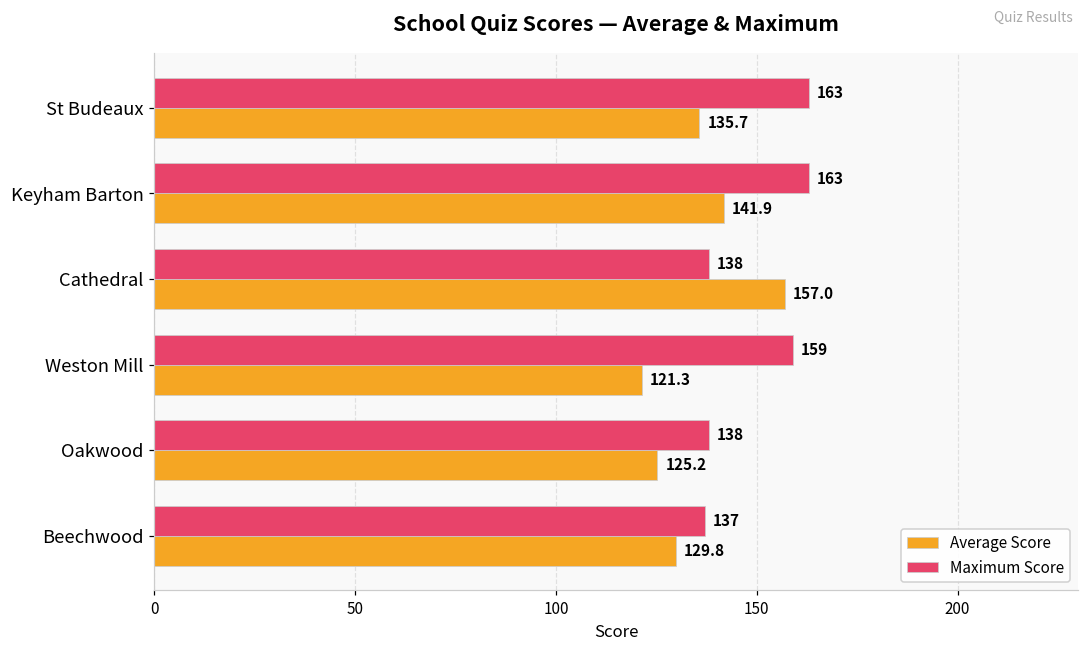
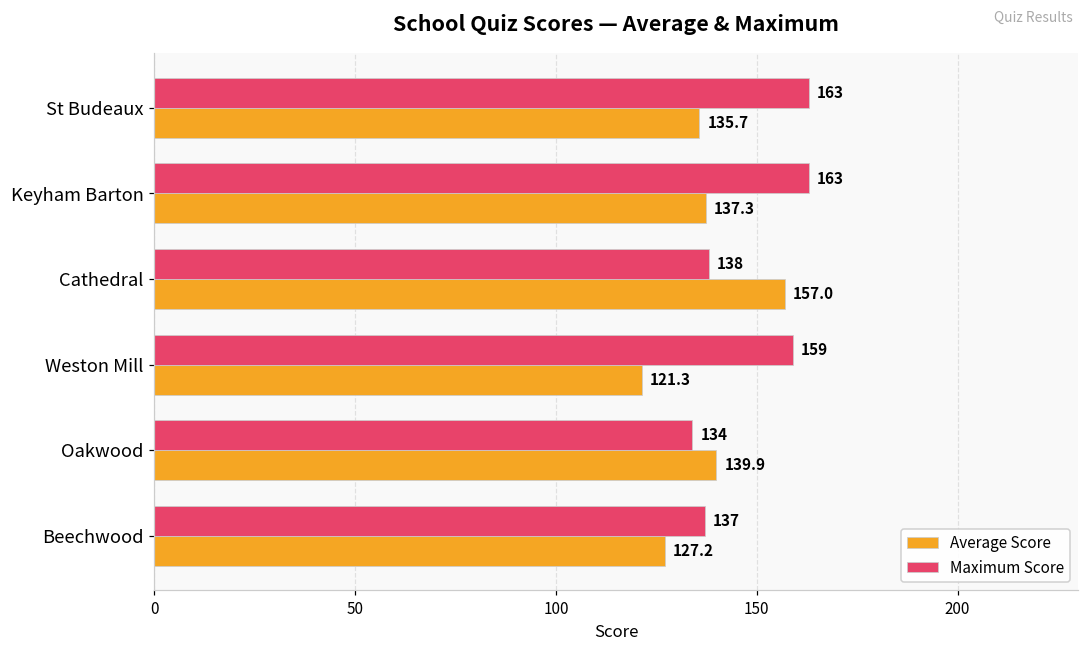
  {
    "Average Score": {
      "St Budeaux": 135.7,
-     "Keyham Barton": 141.9,
+     "Keyham Barton": 137.3,
      "Cathedral": 157.0,
      "Weston Mill": 121.3,
-     "Oakwood": 125.2,
-     "Beechwood": 129.8
+     "Oakwood": 139.9,
+     "Beechwood": 127.2
    },
    "Maximum Score": {
      "St Budeaux": 163,
      "Keyham Barton": 163,
      "Cathedral": 138,
      "Weston Mill": 159,
-     "Oakwood": 138,
+     "Oakwood": 134,
      "Beechwood": 137
    }
  }
